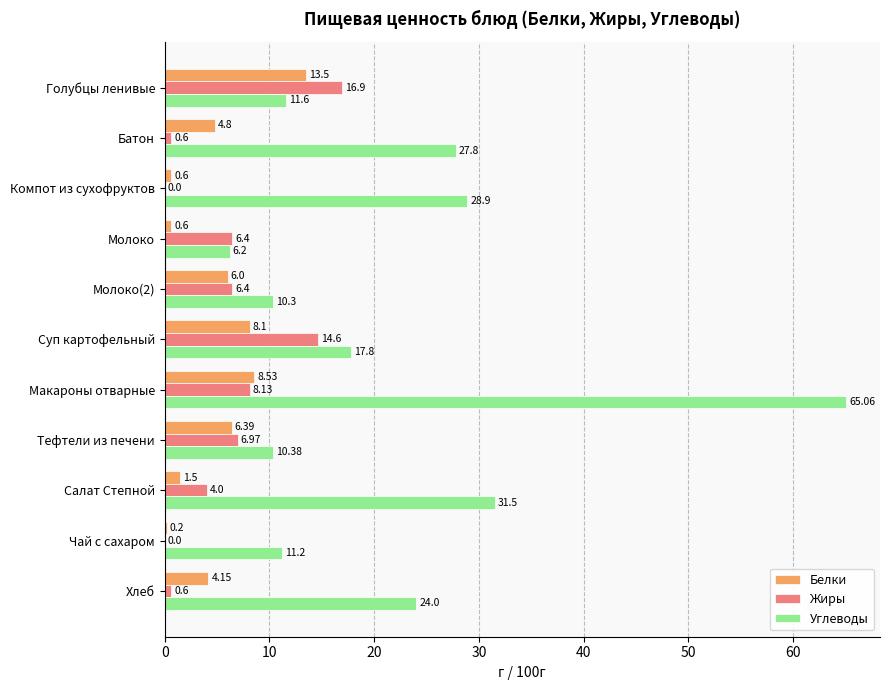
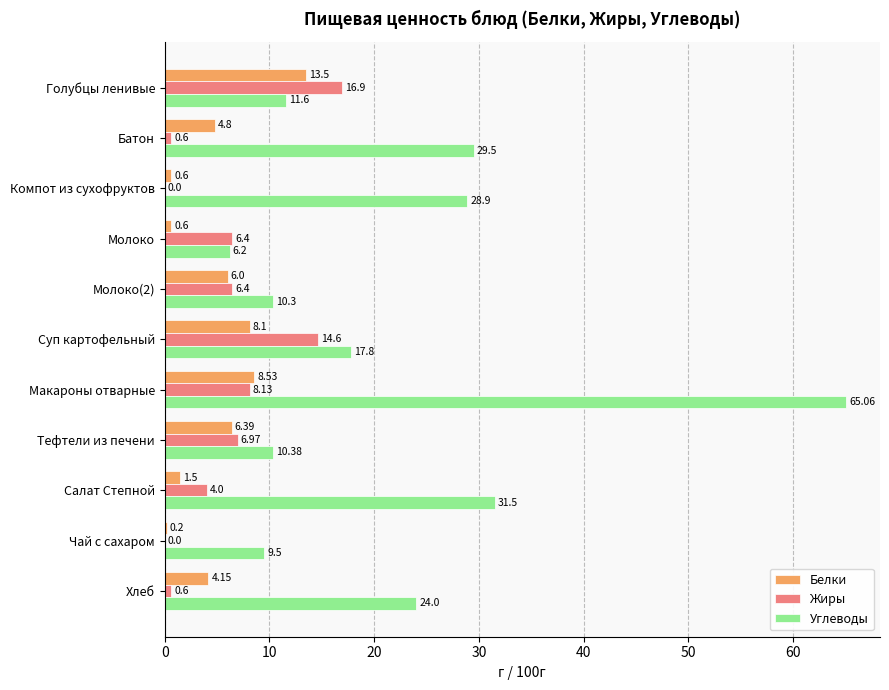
  {
    "Углеводы": {
      "Голубцы ленивые": 11.6,
-     "Батон": 27.8,
+     "Батон": 29.5,
      "Компот из сухофруктов": 28.9,
      "Молоко": 6.2,
      "Молоко(2)": 10.3,
      "Суп картофельный": 17.8,
      "Макароны отварные": 65.06,
      "Тефтели из печени": 10.38,
      "Салат Степной": 31.5,
-     "Чай с сахаром": 11.2,
+     "Чай с сахаром": 9.5,
      "Хлеб": 24.0
    }
  }
